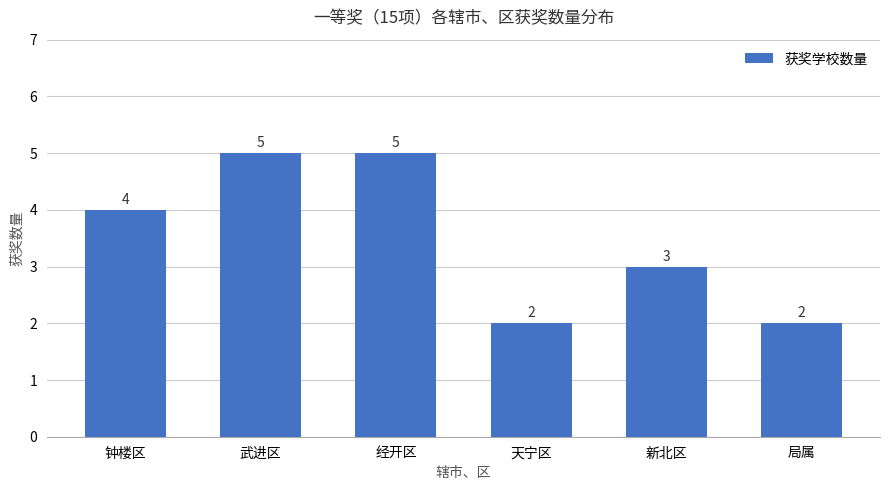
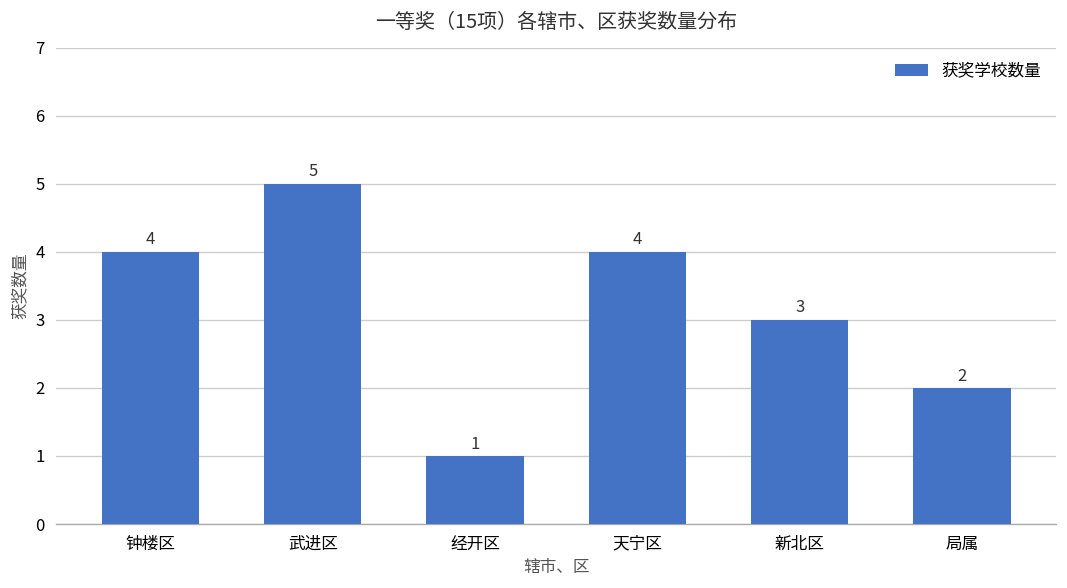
  {
    "钟楼区": 4,
    "武进区": 5,
-   "经开区": 5,
-   "天宁区": 2,
+   "经开区": 1,
+   "天宁区": 4,
    "新北区": 3,
    "局属": 2
  }
